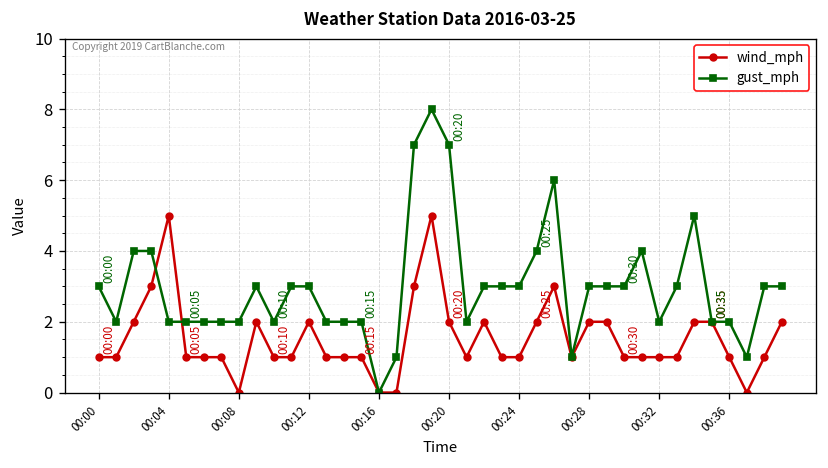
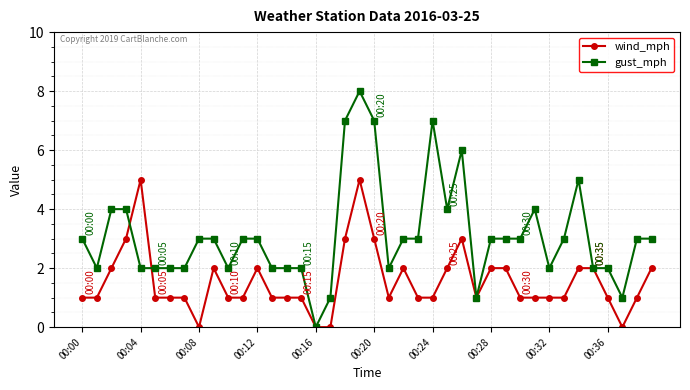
  {
    "wind_mph": {
      "00:00": 1,
      "00:04": 5,
      "00:08": 0,
      "00:12": 2,
-     "00:20": 2,
+     "00:20": 3,
      "00:24": 1,
      "00:28": 2,
      "00:32": 1,
      "00:36": 1
    },
    "gust_mph": {
      "00:04": 2,
-     "00:08": 2,
+     "00:08": 3,
      "00:12": 3,
-     "00:24": 3,
+     "00:24": 7,
      "00:28": 3,
      "00:32": 2
    }
  }
